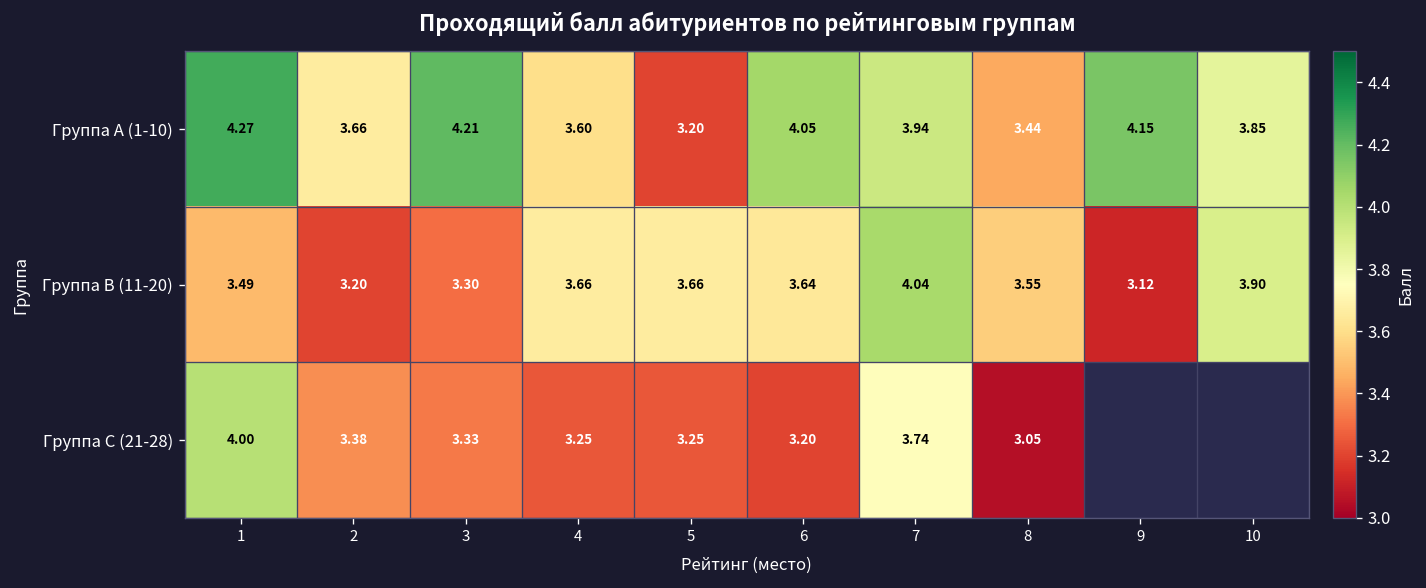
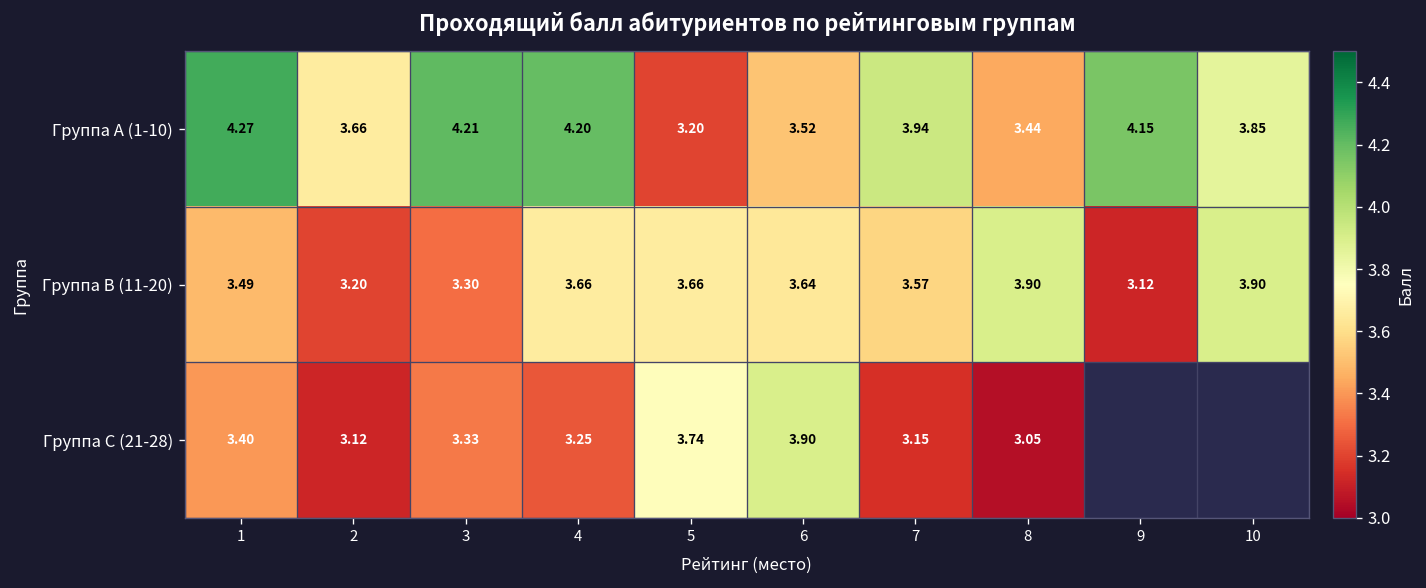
  {
    "Группа A (1-10)": {
      "1": 4.27,
      "2": 3.66,
      "3": 4.21,
-     "4": 3.60,
+     "4": 4.20,
      "5": 3.20,
-     "6": 4.05,
+     "6": 3.52,
      "7": 3.94,
      "8": 3.44,
      "9": 4.15,
      "10": 3.85
    },
    "Группа B (11-20)": {
      "1": 3.49,
      "2": 3.20,
      "3": 3.30,
      "4": 3.66,
      "5": 3.66,
      "6": 3.64,
-     "7": 4.04,
-     "8": 3.55,
+     "7": 3.57,
+     "8": 3.90,
      "9": 3.12,
      "10": 3.90
    },
    "Группа C (21-28)": {
-     "1": 4.00,
-     "2": 3.38,
+     "1": 3.40,
+     "2": 3.12,
      "3": 3.33,
      "4": 3.25,
-     "5": 3.25,
-     "6": 3.20,
-     "7": 3.74,
+     "5": 3.74,
+     "6": 3.90,
+     "7": 3.15,
      "8": 3.05
    }
  }
